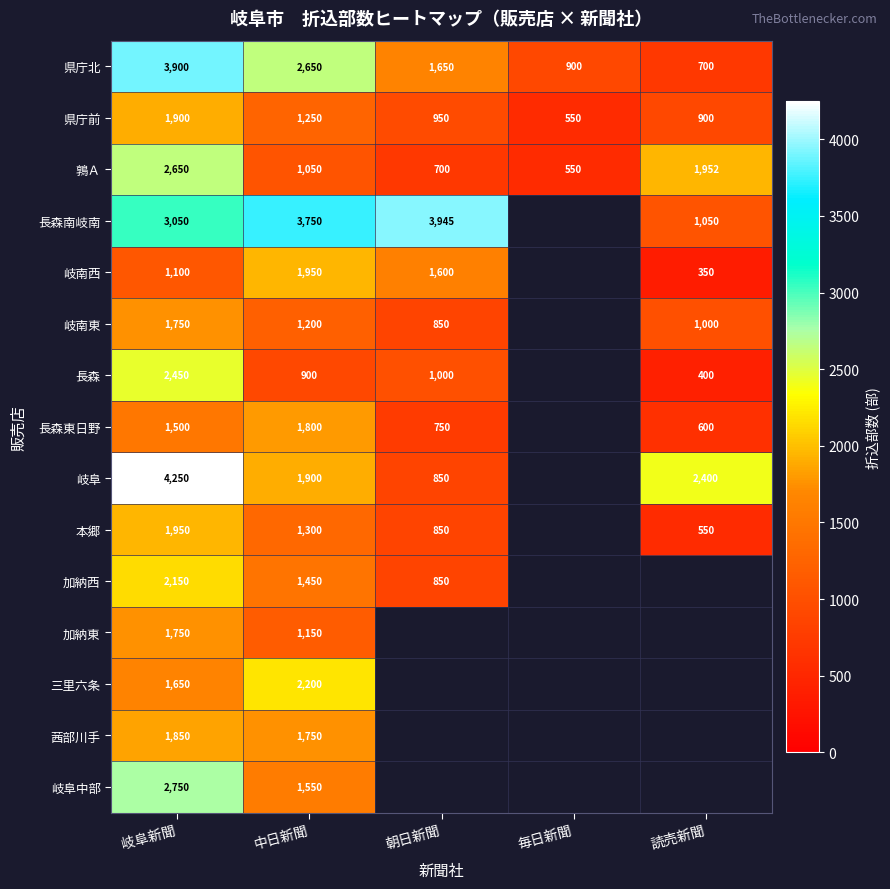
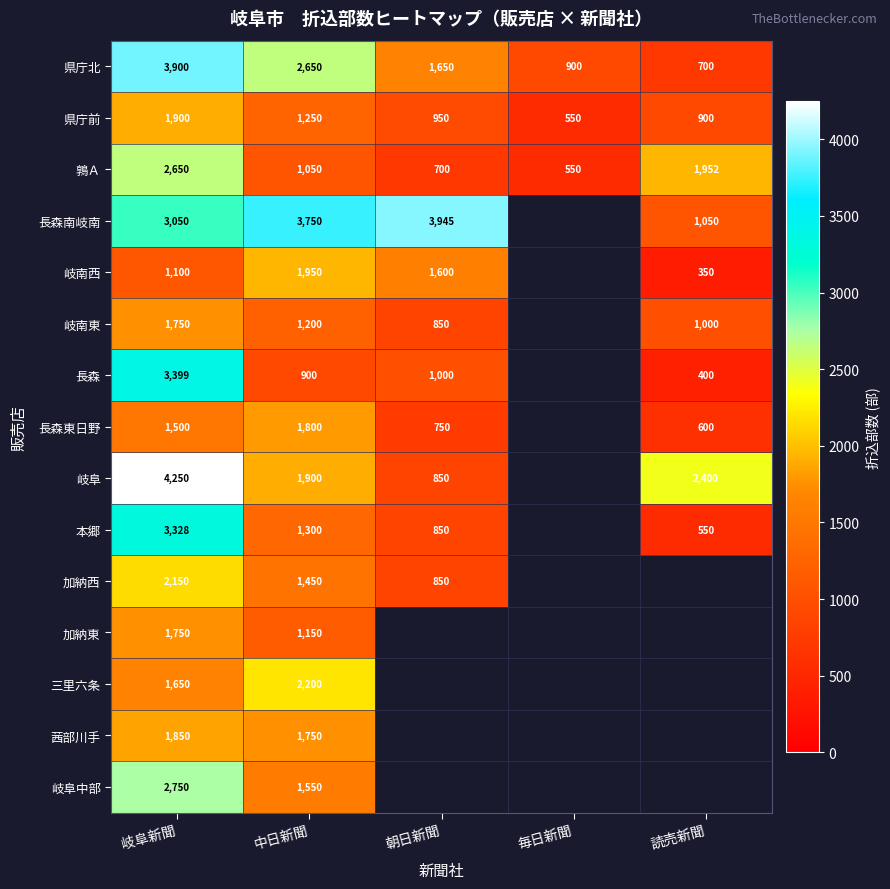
  {
    "県庁北": {
      "岐阜新聞": "3,900",
      "中日新聞": "2,650",
      "朝日新聞": "1,650",
      "毎日新聞": "900",
      "読売新聞": "700"
    },
    "県庁前": {
      "岐阜新聞": "1,900",
      "中日新聞": "1,250",
      "朝日新聞": "950",
      "毎日新聞": "550",
      "読売新聞": "900"
    },
    "鶉Ａ": {
      "岐阜新聞": "2,650",
      "中日新聞": "1,050",
      "朝日新聞": "700",
      "毎日新聞": "550",
      "読売新聞": "1,952"
    },
    "長森南岐南": {
      "岐阜新聞": "3,050",
      "中日新聞": "3,750",
      "朝日新聞": "3,945",
      "読売新聞": "1,050"
    },
    "岐南西": {
      "岐阜新聞": "1,100",
      "中日新聞": "1,950",
      "朝日新聞": "1,600",
      "読売新聞": "350"
    },
    "岐南東": {
      "岐阜新聞": "1,750",
      "中日新聞": "1,200",
      "朝日新聞": "850",
      "読売新聞": "1,000"
    },
    "長森": {
-     "岐阜新聞": "2,450",
+     "岐阜新聞": "3,399",
      "中日新聞": "900",
      "朝日新聞": "1,000",
      "読売新聞": "400"
    },
    "長森東日野": {
      "岐阜新聞": "1,500",
      "中日新聞": "1,800",
      "朝日新聞": "750",
      "読売新聞": "600"
    },
    "岐阜": {
      "岐阜新聞": "4,250",
      "中日新聞": "1,900",
      "朝日新聞": "850",
      "読売新聞": "2,400"
    },
    "本郷": {
-     "岐阜新聞": "1,950",
+     "岐阜新聞": "3,328",
      "中日新聞": "1,300",
      "朝日新聞": "850",
      "読売新聞": "550"
    },
    "加納西": {
      "岐阜新聞": "2,150",
      "中日新聞": "1,450",
      "朝日新聞": "850"
    },
    "加納東": {
      "岐阜新聞": "1,750",
      "中日新聞": "1,150"
    },
    "三里六条": {
      "岐阜新聞": "1,650",
      "中日新聞": "2,200"
    },
    "茜部川手": {
      "岐阜新聞": "1,850",
      "中日新聞": "1,750"
    },
    "岐阜中部": {
      "岐阜新聞": "2,750",
      "中日新聞": "1,550"
    }
  }
